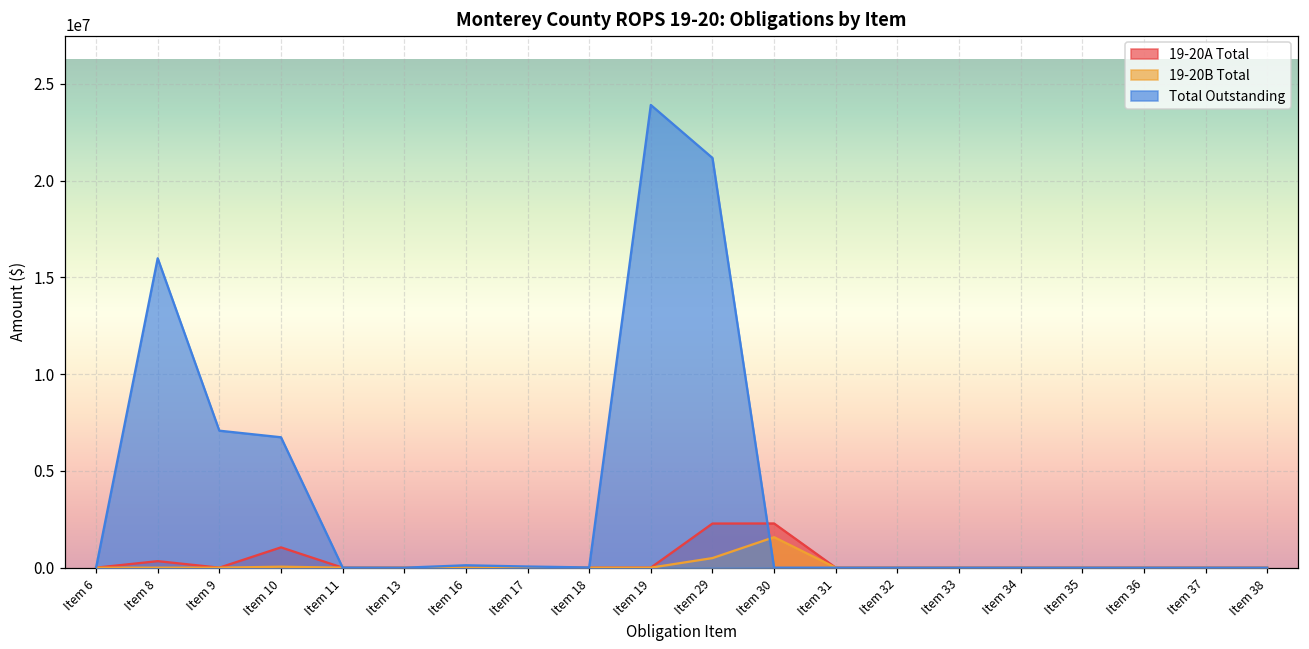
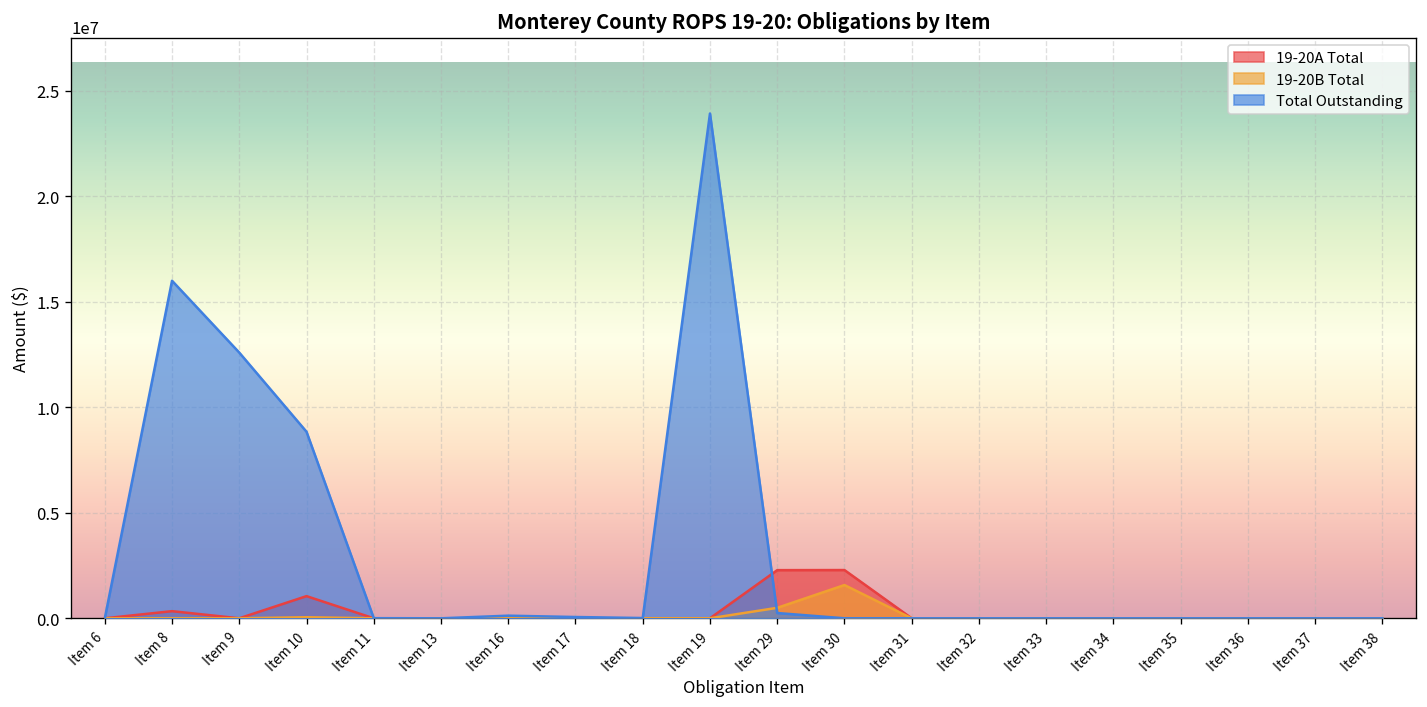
  {
    "19-20A Total": {
      "Item 8": 300000,
      "Item 10": 1000000,
      "Item 29": 2300000,
      "Item 30": 2300000
    },
    "19-20B Total": {
      "Item 8": 0,
      "Item 10": 100000,
      "Item 29": 500000,
      "Item 30": 1600000
    },
    "Total Outstanding": {
      "Item 8": 16000000,
-     "Item 9": 7100000,
-     "Item 10": 6700000,
+     "Item 9": 12600000,
+     "Item 10": 8800000,
      "Item 19": 23900000,
-     "Item 29": 21200000,
+     "Item 29": 300000,
      "Item 30": 0
    }
  }
